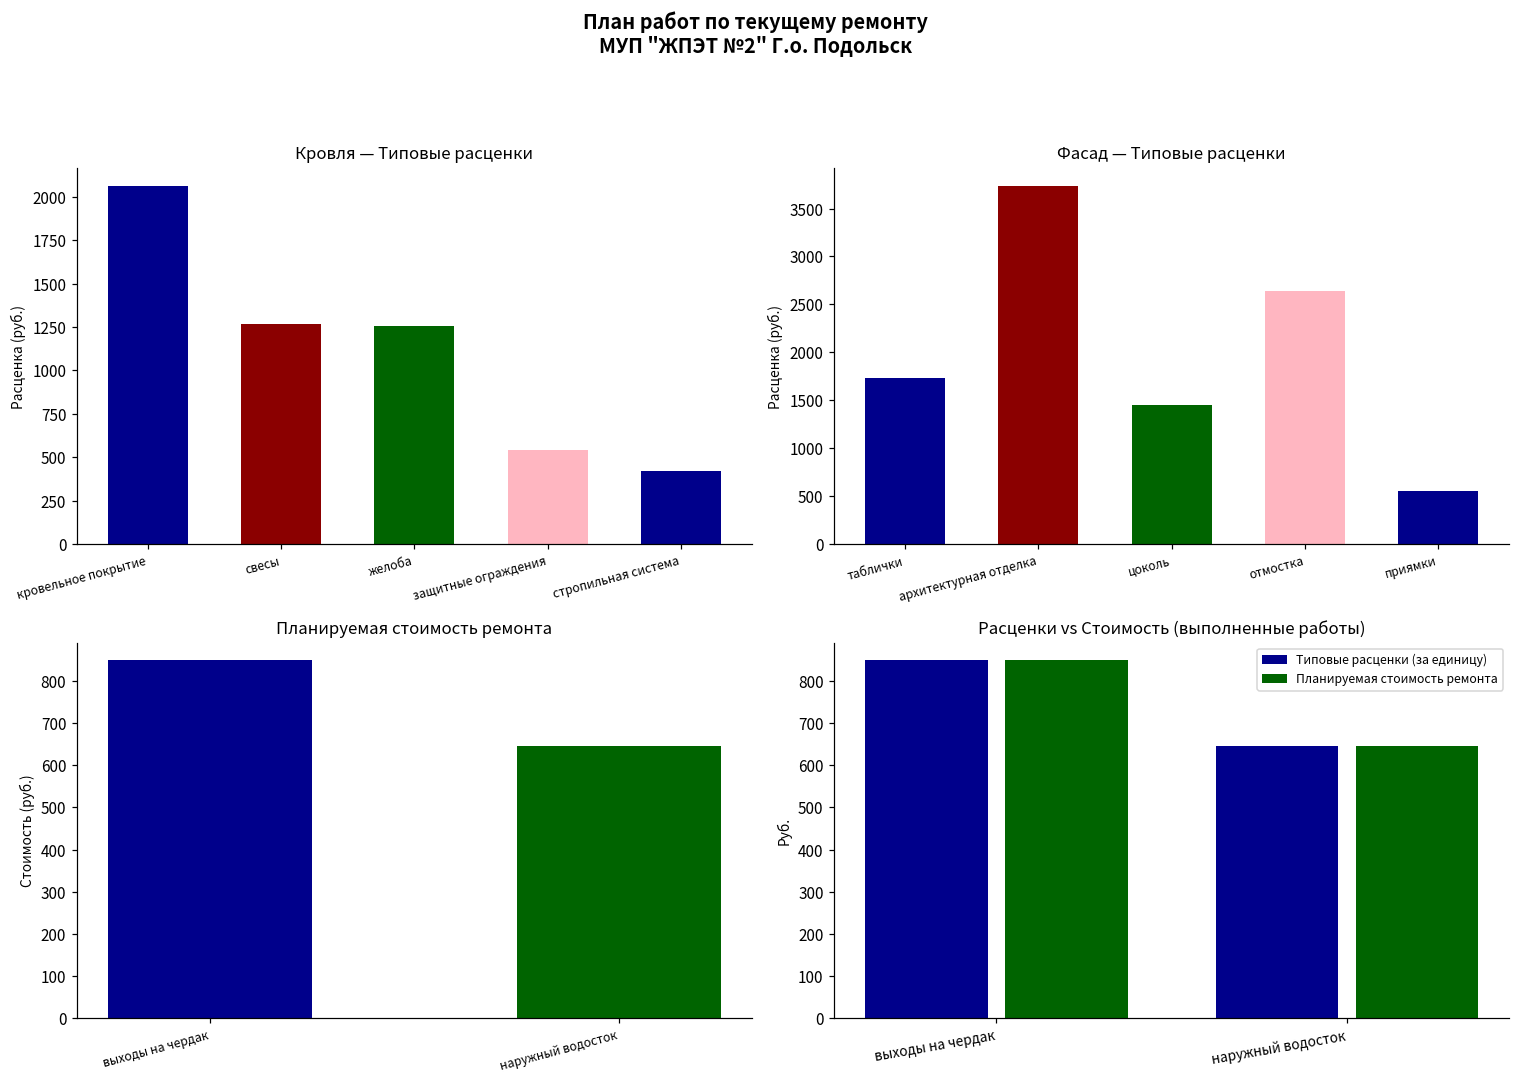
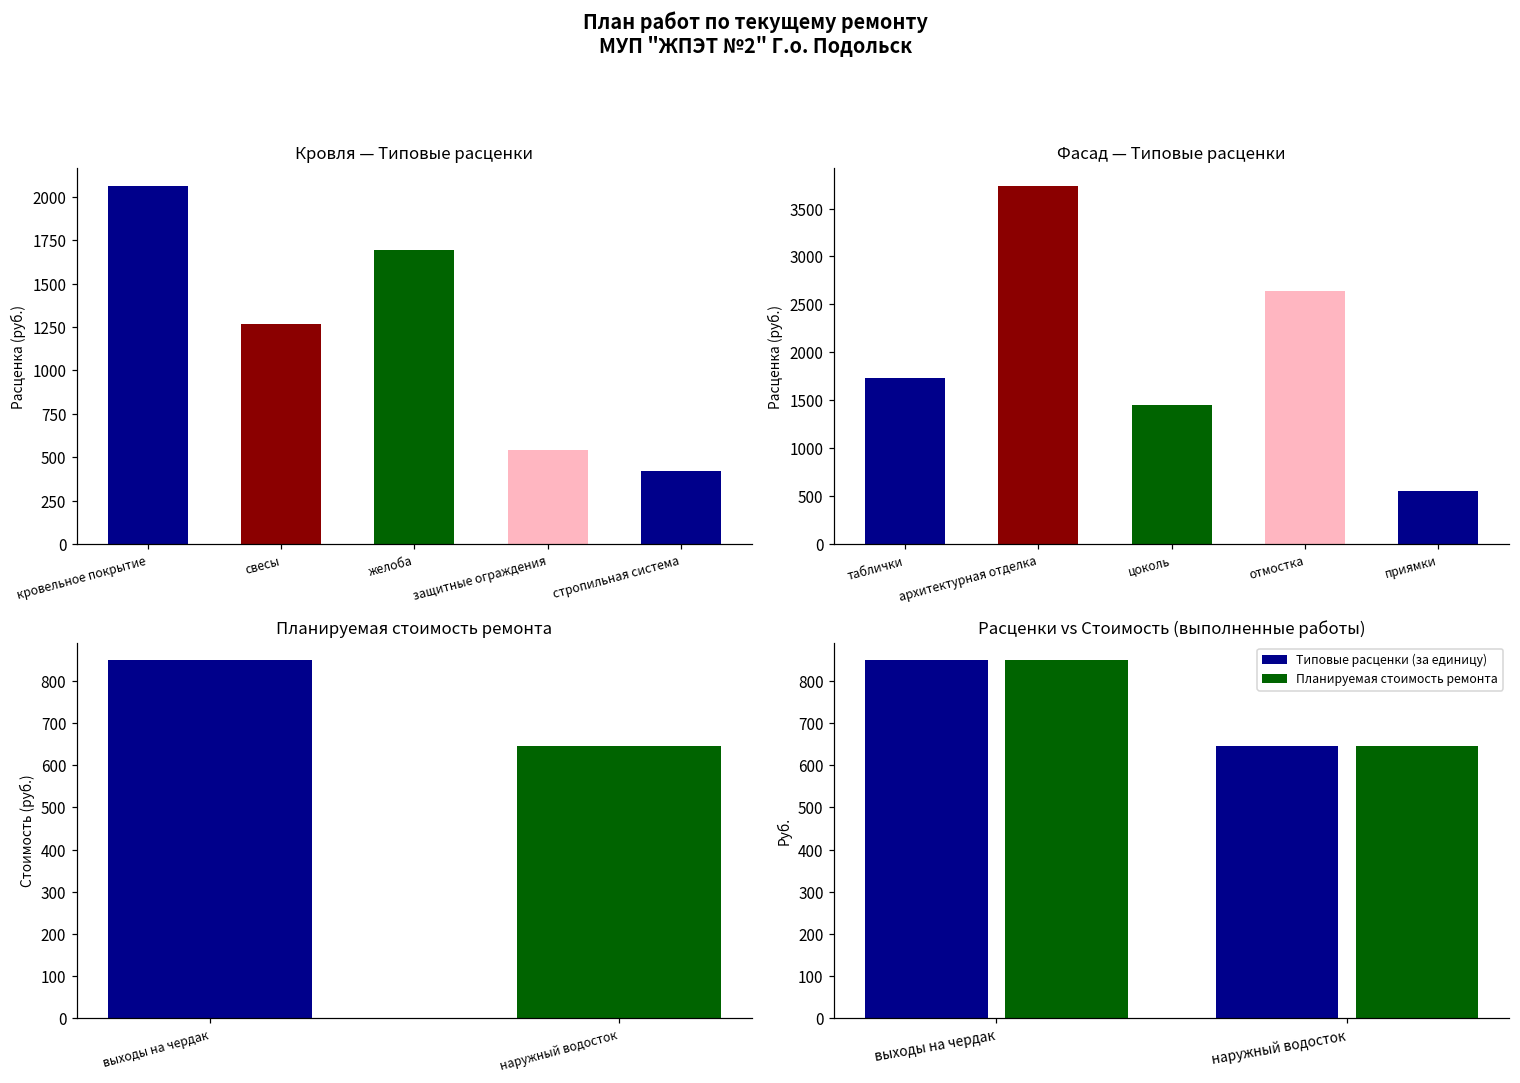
  {
    "Кровля — Типовые расценки": {
      "кровельное покрытие": 2060,
      "свесы": 1270,
-     "желоба": 1260,
+     "желоба": 1700,
      "защитные ограждения": 540,
      "стропильная система": 420
    },
    "Фасад — Типовые расценки": {
      "таблички": 1700,
      "архитектурная отделка": 3700,
      "цоколь": 1400,
      "отмостка": 2600,
      "приямки": 600
    },
    "Планируемая стоимость ремонта": {
      "выходы на чердак": 850,
      "наружный водосток": 640
    },
    "Расценки vs Стоимость (выполненные работы)": {
      "Типовые расценки (за единицу)": {
        "выходы на чердак": 850,
        "наружный водосток": 640
      },
      "Планируемая стоимость ремонта": {
        "выходы на чердак": 850,
        "наружный водосток": 640
      }
    }
  }
